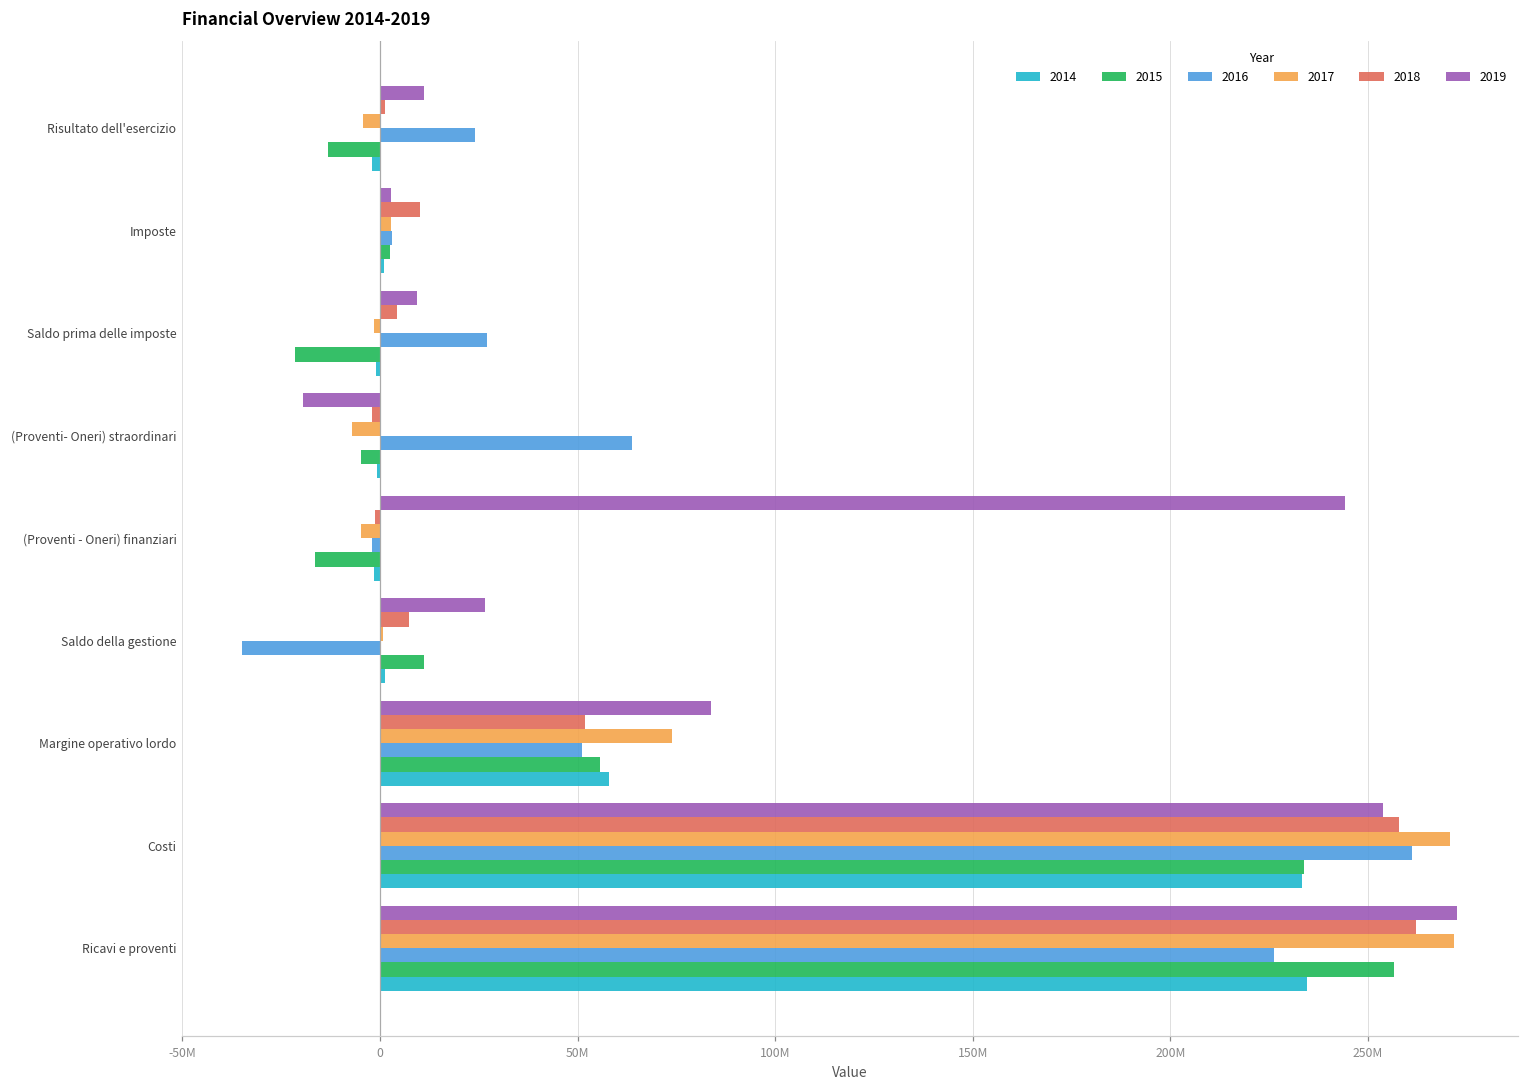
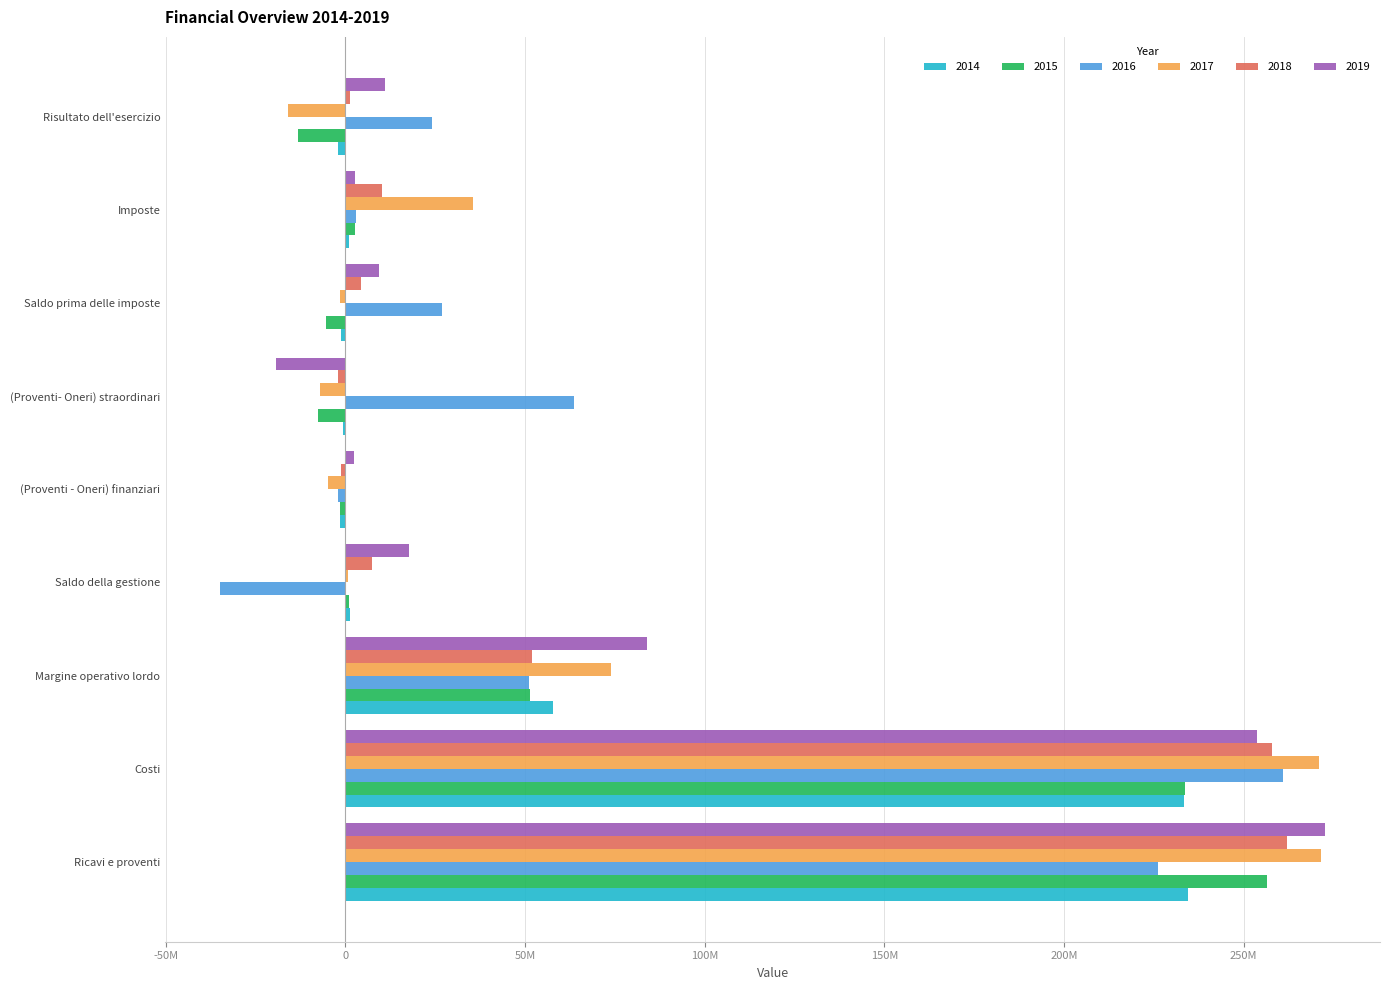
  {
    "2015": {
      "Risultato dell'esercizio": -13000000,
      "Imposte": 3000000,
-     "Saldo prima delle imposte": -21000000,
-     "(Proventi- Oneri) straordinari": -5000000,
-     "(Proventi - Oneri) finanziari": -17000000,
-     "Saldo della gestione": 11000000,
-     "Margine operativo lordo": 56000000,
+     "Saldo prima delle imposte": -5000000,
+     "(Proventi- Oneri) straordinari": -8000000,
+     "(Proventi - Oneri) finanziari": -2000000,
+     "Saldo della gestione": 1000000,
+     "Margine operativo lordo": 51000000,
      "Costi": 234000000,
      "Ricavi e proventi": 257000000
    },
    "2017": {
-     "Risultato dell'esercizio": -4000000,
-     "Imposte": 3000000,
+     "Risultato dell'esercizio": -16000000,
+     "Imposte": 36000000,
      "Saldo prima delle imposte": -2000000,
      "(Proventi- Oneri) straordinari": -7000000,
      "(Proventi - Oneri) finanziari": -5000000,
      "Saldo della gestione": 1000000,
      "Margine operativo lordo": 74000000,
      "Costi": 271000000,
      "Ricavi e proventi": 272000000
    },
    "2018": {
      "Risultato dell'esercizio": 1000000,
      "Imposte": 10000000,
      "Saldo prima delle imposte": 4000000,
      "(Proventi- Oneri) straordinari": -2000000,
      "(Proventi - Oneri) finanziari": -1000000,
      "Saldo della gestione": 7000000,
      "Margine operativo lordo": 52000000,
      "Costi": 258000000,
      "Ricavi e proventi": 262000000
    },
    "2019": {
      "Risultato dell'esercizio": 11000000,
      "Imposte": 3000000,
      "Saldo prima delle imposte": 9000000,
      "(Proventi- Oneri) straordinari": -19000000,
-     "(Proventi - Oneri) finanziari": 244000000,
-     "Saldo della gestione": 26000000,
+     "(Proventi - Oneri) finanziari": 2000000,
+     "Saldo della gestione": 18000000,
      "Margine operativo lordo": 84000000,
      "Costi": 254000000,
      "Ricavi e proventi": 273000000
    }
  }
